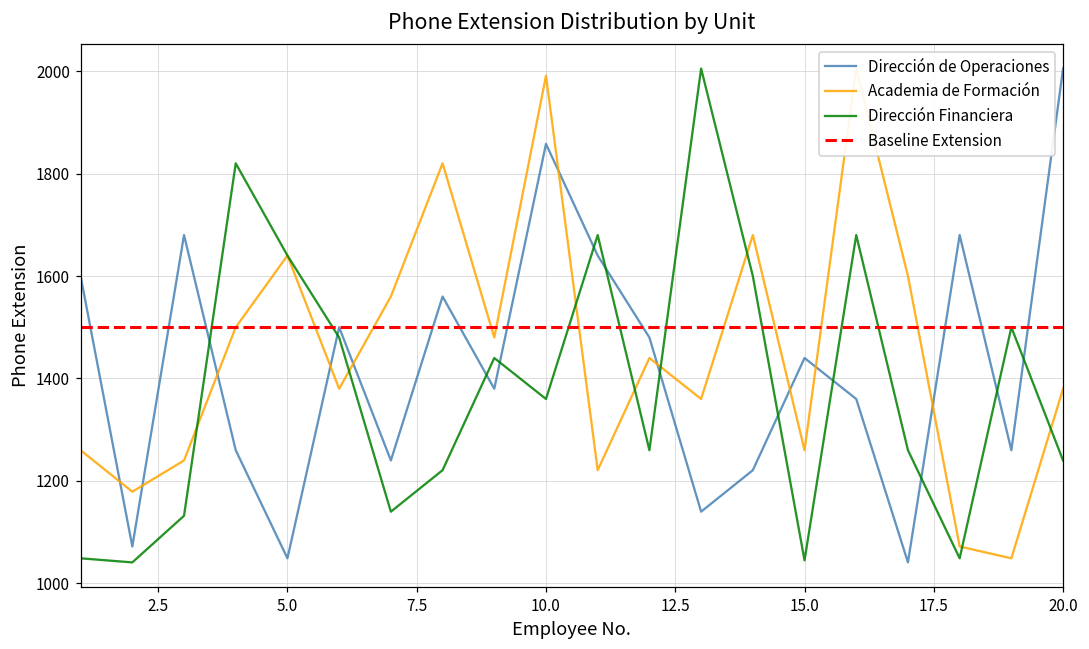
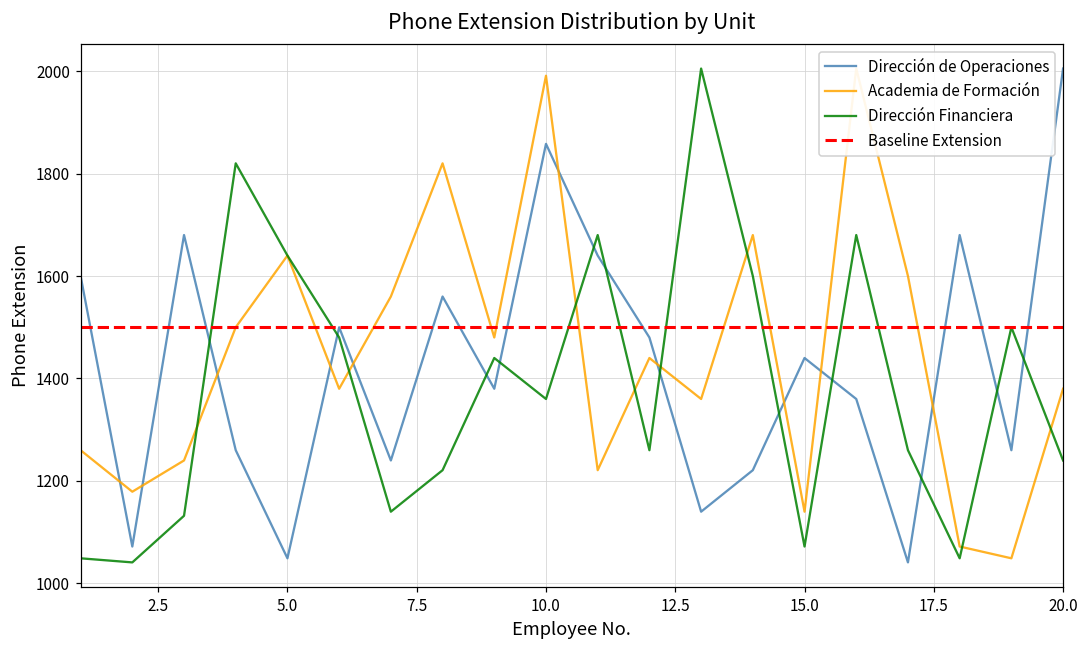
  {
    "Dirección de Operaciones": {
      "5.0": 1050,
      "10.0": 1860,
      "15.0": 1440,
      "20.0": 2010
    },
    "Academia de Formación": {
      "10.0": 1990,
-     "15.0": 1260,
+     "15.0": 1140,
      "20.0": 1380
    },
    "Dirección Financiera": {
      "10.0": 1360,
-     "15.0": 1050,
+     "15.0": 1070,
      "20.0": 1240
    }
  }
